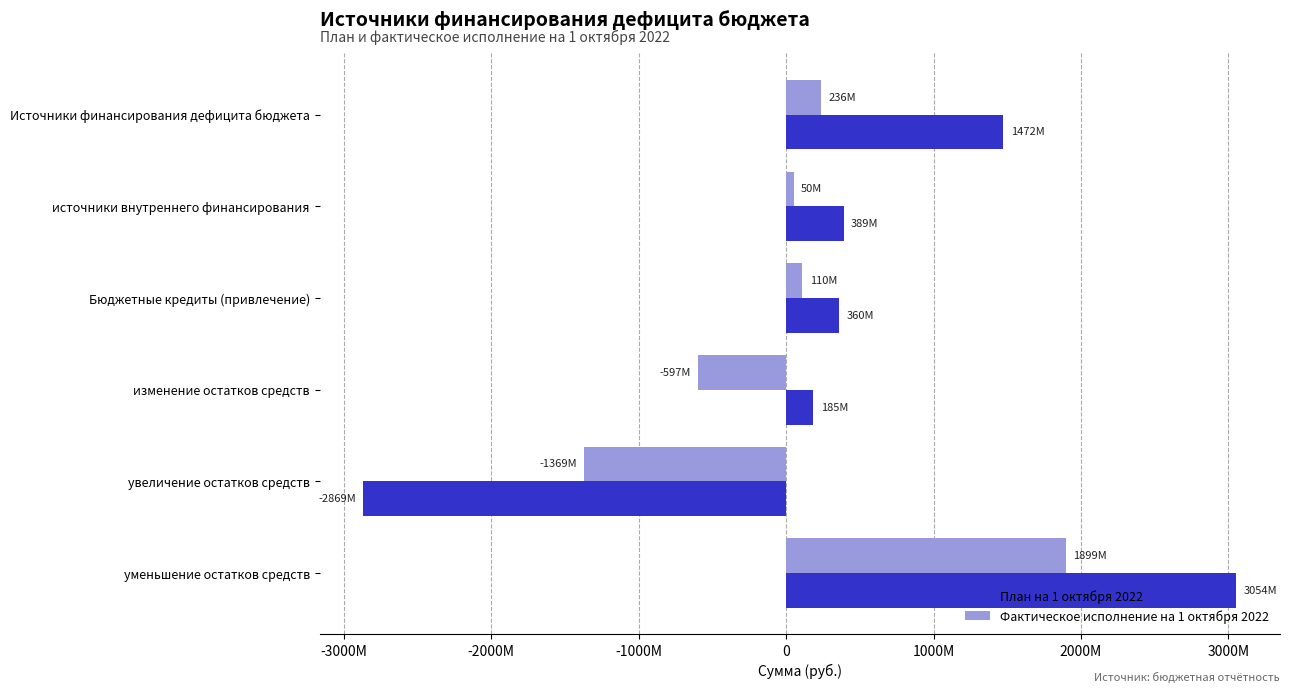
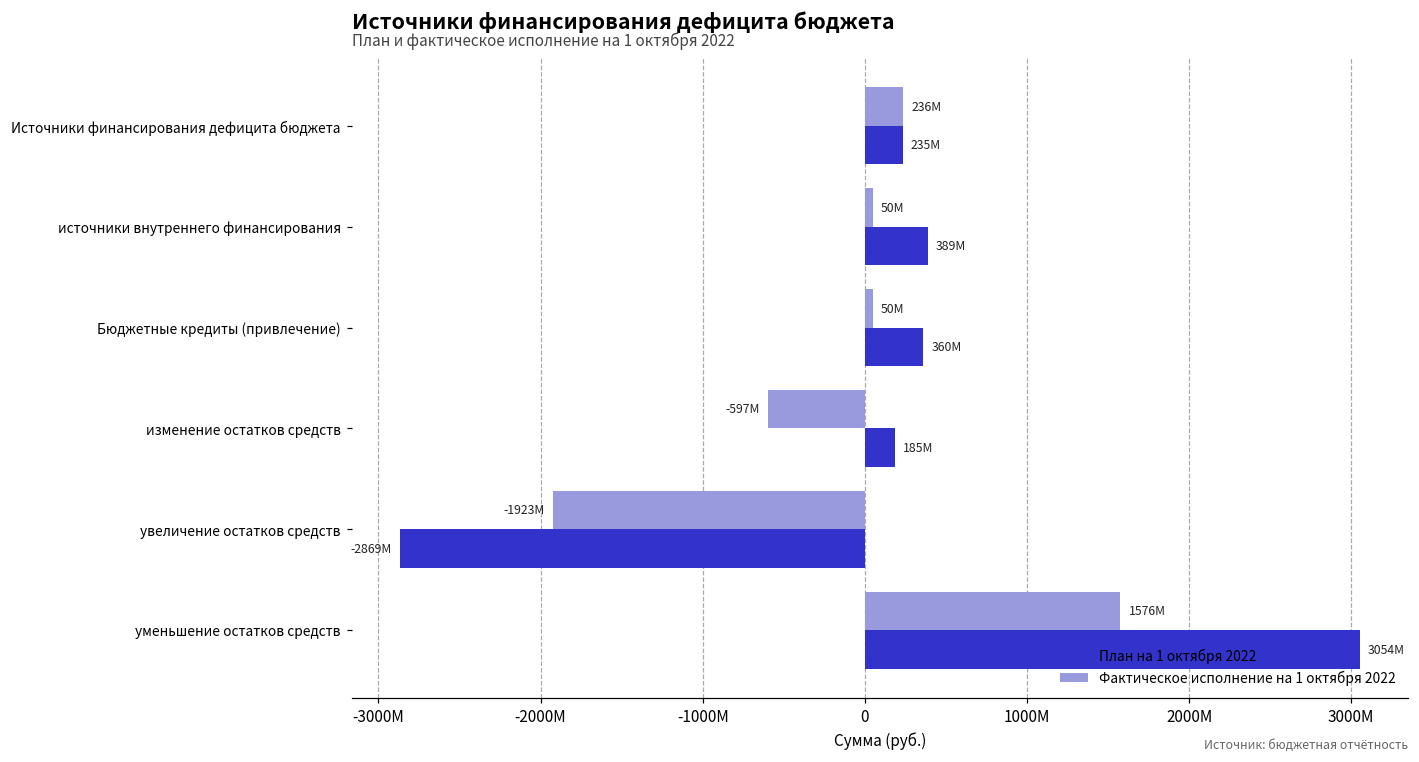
  {
    "План на 1 октября 2022": {
-     "Источники финансирования дефицита бюджета": "1472M",
+     "Источники финансирования дефицита бюджета": "235M",
      "источники внутреннего финансирования": "389M",
      "Бюджетные кредиты (привлечение)": "360M",
      "изменение остатков средств": "185M",
      "увеличение остатков средств": "-2869M",
      "уменьшение остатков средств": "3054M"
    },
    "Фактическое исполнение на 1 октября 2022": {
      "Источники финансирования дефицита бюджета": "236M",
      "источники внутреннего финансирования": "50M",
-     "Бюджетные кредиты (привлечение)": "110M",
+     "Бюджетные кредиты (привлечение)": "50M",
      "изменение остатков средств": "-597M",
-     "увеличение остатков средств": "-1369M",
-     "уменьшение остатков средств": "1899M"
+     "увеличение остатков средств": "-1923M",
+     "уменьшение остатков средств": "1576M"
    }
  }
